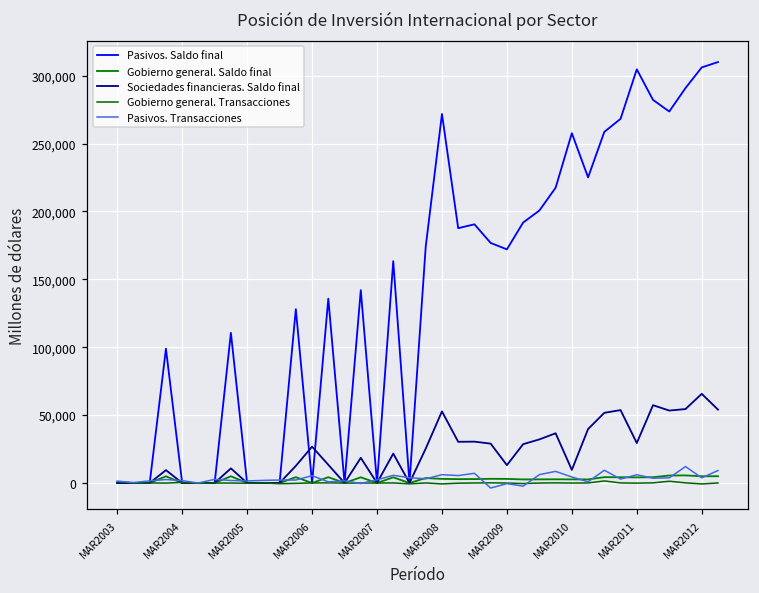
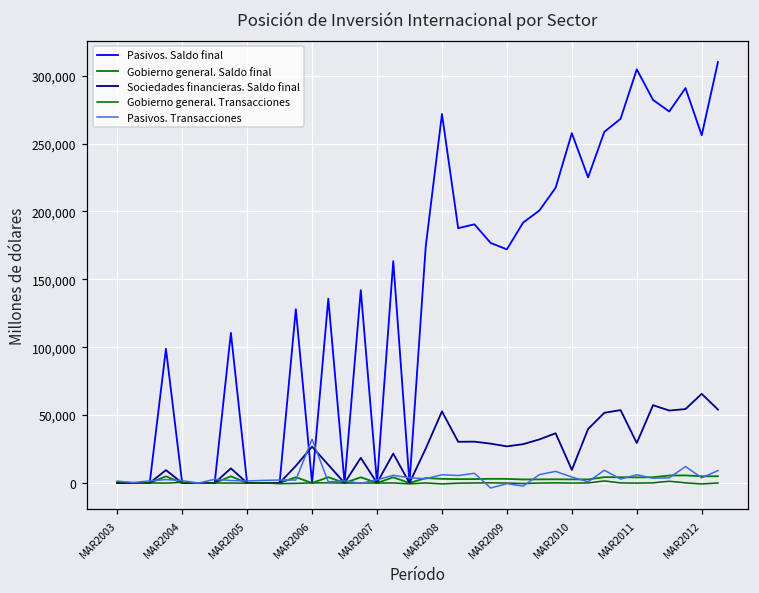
  {
    "Pasivos. Saldo final": {
      "MAR2008": "272,000",
      "MAR2009": "172,000",
      "MAR2010": "258,000",
      "MAR2011": "305,000",
-     "MAR2012": "306,000"
+     "MAR2012": "256,000"
    },
    "Sociedades financieras. Saldo final": {
      "MAR2006": "27,000",
      "MAR2008": "53,000",
-     "MAR2009": "13,000",
+     "MAR2009": "27,000",
      "MAR2010": "10,000",
      "MAR2011": "29,000",
      "MAR2012": "66,000"
    },
    "Pasivos. Transacciones": {
-     "MAR2006": "5,000",
+     "MAR2006": "32,000",
      "MAR2007": "2,000",
      "MAR2008": "6,000"
    }
  }
